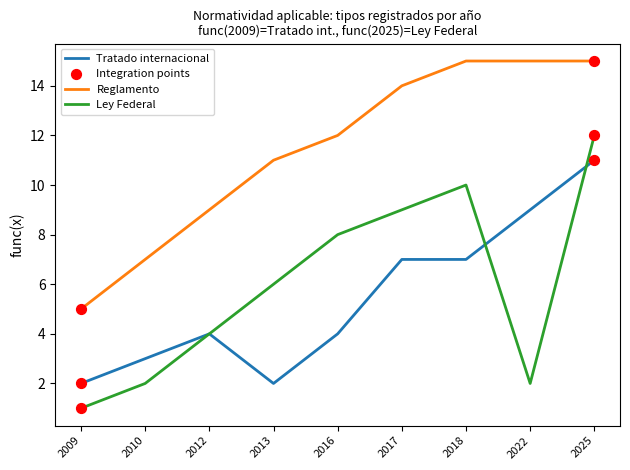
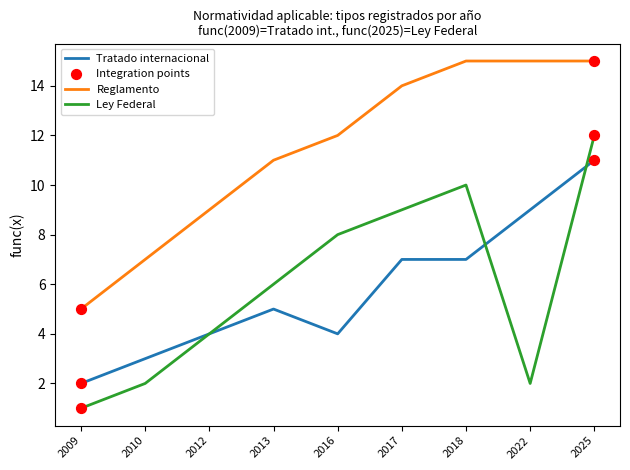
  {
    "Tratado internacional": {
      "2010": 3,
-     "2013": 2,
+     "2013": 5,
      "2016": 4,
      "2017": 7,
      "2018": 7,
      "2022": 9
    },
    "Reglamento": {
      "2010": 7,
      "2012": 9,
      "2013": 11,
      "2016": 12,
      "2017": 14,
      "2018": 15,
      "2022": 15
    },
    "Ley Federal": {
      "2010": 2,
      "2013": 6,
      "2016": 8,
      "2017": 9,
      "2018": 10,
      "2022": 2
    }
  }
